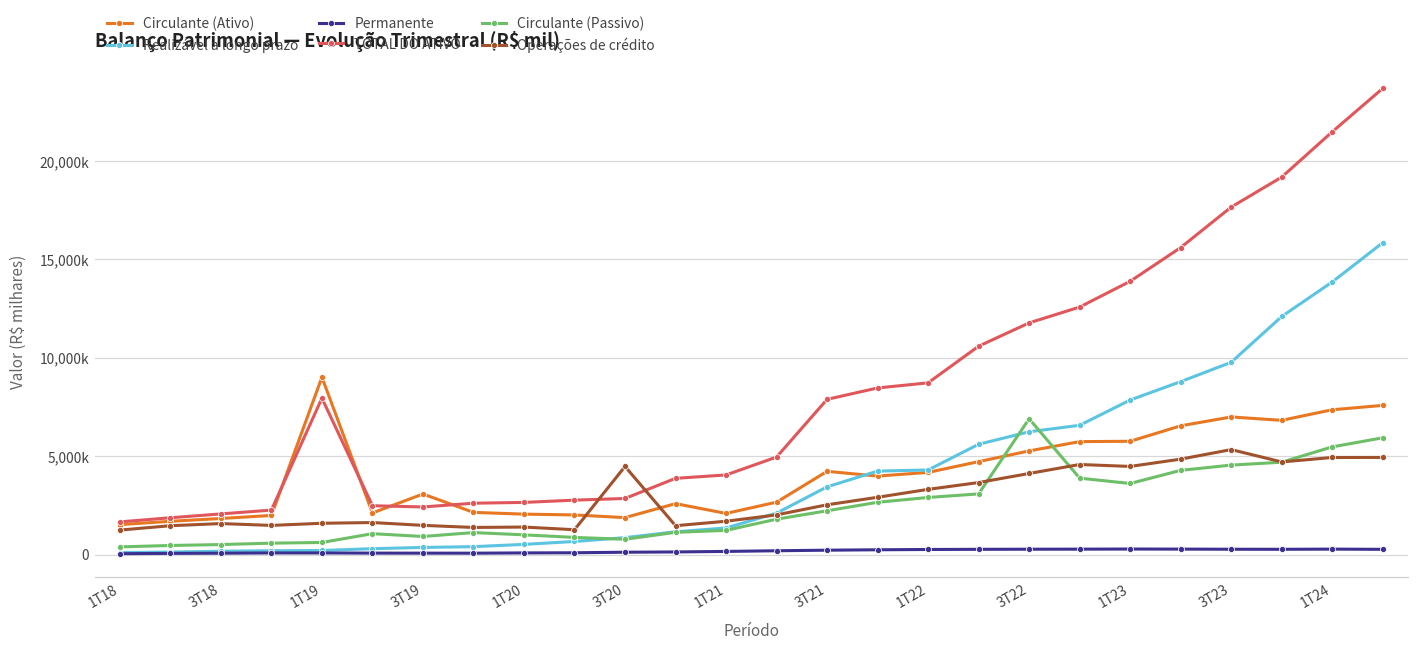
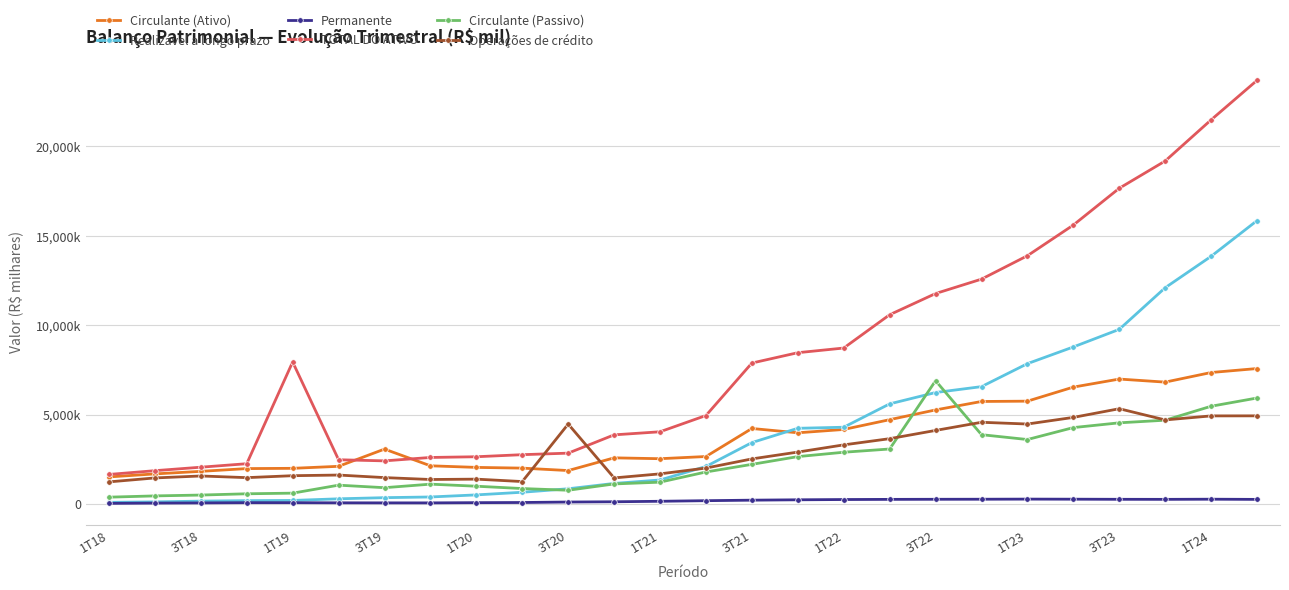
  {
    "Circulante (Ativo)": {
      "3T18": "1,800,000",
-     "1T19": "9,000,000",
+     "1T19": "2,000,000",
      "3T19": "3,100,000",
      "1T20": "2,100,000",
      "3T20": "1,900,000",
-     "1T21": "2,100,000",
+     "1T21": "2,500,000",
      "3T21": "4,200,000",
      "3T22": "5,300,000",
      "1T23": "5,800,000",
      "3T23": "7,000,000",
      "1T24": "7,400,000"
    },
    "Realizável a longo prazo": {
      "3T19": "400,000",
      "1T20": "500,000",
      "3T21": "3,400,000",
      "3T22": "6,200,000",
      "1T23": "7,900,000",
      "3T23": "9,800,000",
      "1T24": "13,900,000"
    },
    "Permanente": {
      "3T19": "100,000",
      "1T20": "100,000",
      "3T20": "100,000",
      "1T21": "200,000",
      "3T21": "200,000",
      "1T22": "300,000",
      "3T22": "300,000",
      "1T23": "300,000",
      "3T23": "300,000",
      "1T24": "300,000"
    },
    "TOTAL DO ATIVO": {
      "3T18": "2,100,000",
      "1T19": "7,900,000",
      "3T19": "2,400,000",
      "1T20": "2,600,000",
      "3T20": "2,800,000",
      "1T21": "4,000,000",
      "3T21": "7,900,000",
      "1T22": "8,700,000",
      "3T22": "11,800,000",
      "1T23": "13,900,000",
      "3T23": "17,700,000",
      "1T24": "21,500,000"
    },
    "Circulante (Passivo)": {
      "1T18": "400,000",
      "3T18": "500,000",
      "1T19": "600,000",
      "3T19": "900,000",
      "1T20": "1,000,000",
      "3T21": "2,200,000",
      "1T22": "2,900,000",
      "3T22": "6,900,000",
      "1T23": "3,600,000",
      "3T23": "4,500,000",
      "1T24": "5,500,000"
    },
    "Operações de crédito": {
      "1T18": "1,200,000",
      "3T18": "1,600,000",
      "1T19": "1,600,000",
      "3T19": "1,500,000",
      "1T20": "1,400,000",
      "3T20": "4,500,000",
      "1T21": "1,700,000",
      "3T21": "2,500,000",
      "1T22": "3,300,000",
      "3T22": "4,100,000",
      "1T23": "4,500,000",
      "3T23": "5,300,000",
      "1T24": "4,900,000"
    }
  }
